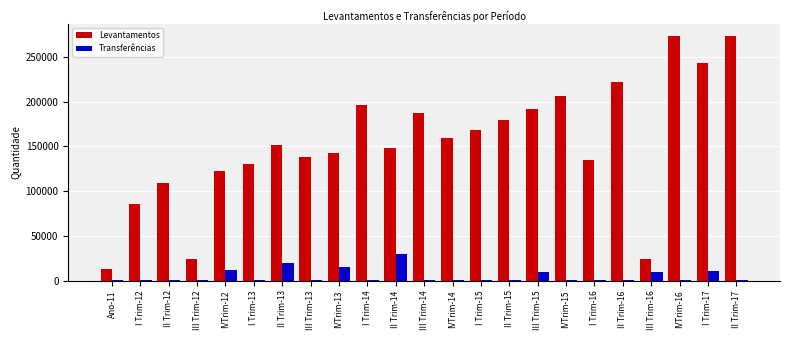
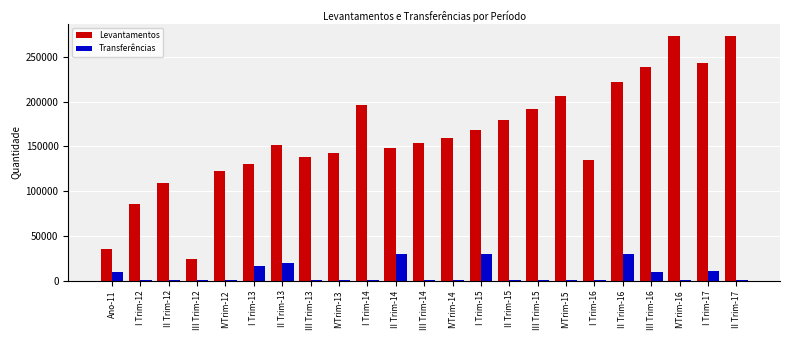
  {
    "Levantamentos": {
-     "Ano-11": 10000,
+     "Ano-11": 40000,
      "I Trim-12": 90000,
      "II Trim-12": 110000,
      "III Trim-12": 20000,
      "IVTrim-12": 120000,
      "I Trim-13": 130000,
      "II Trim-13": 150000,
      "III Trim-13": 140000,
      "IVTrim-13": 140000,
      "I Trim-14": 200000,
      "II Trim-14": 150000,
-     "III Trim-14": 190000,
+     "III Trim-14": 150000,
      "IVTrim-14": 160000,
      "I Trim-15": 170000,
      "II Trim-15": 180000,
      "III Trim-15": 190000,
      "IVTrim-15": 210000,
      "I Trim-16": 140000,
      "II Trim-16": 220000,
-     "III Trim-16": 20000,
+     "III Trim-16": 240000,
      "IVTrim-16": 270000,
      "I Trim-17": 240000,
      "II Trim-17": 270000
    },
    "Transferências": {
-     "Ano-11": 0,
-     "IVTrim-12": 10000,
-     "I Trim-13": 0,
+     "Ano-11": 10000,
+     "IVTrim-12": 0,
+     "I Trim-13": 20000,
      "II Trim-13": 20000,
-     "IVTrim-13": 20000,
+     "IVTrim-13": 0,
      "II Trim-14": 30000,
-     "I Trim-15": 0,
-     "III Trim-15": 10000,
-     "II Trim-16": 0,
+     "I Trim-15": 30000,
+     "III Trim-15": 0,
+     "II Trim-16": 30000,
      "III Trim-16": 10000,
      "I Trim-17": 10000
    }
  }
